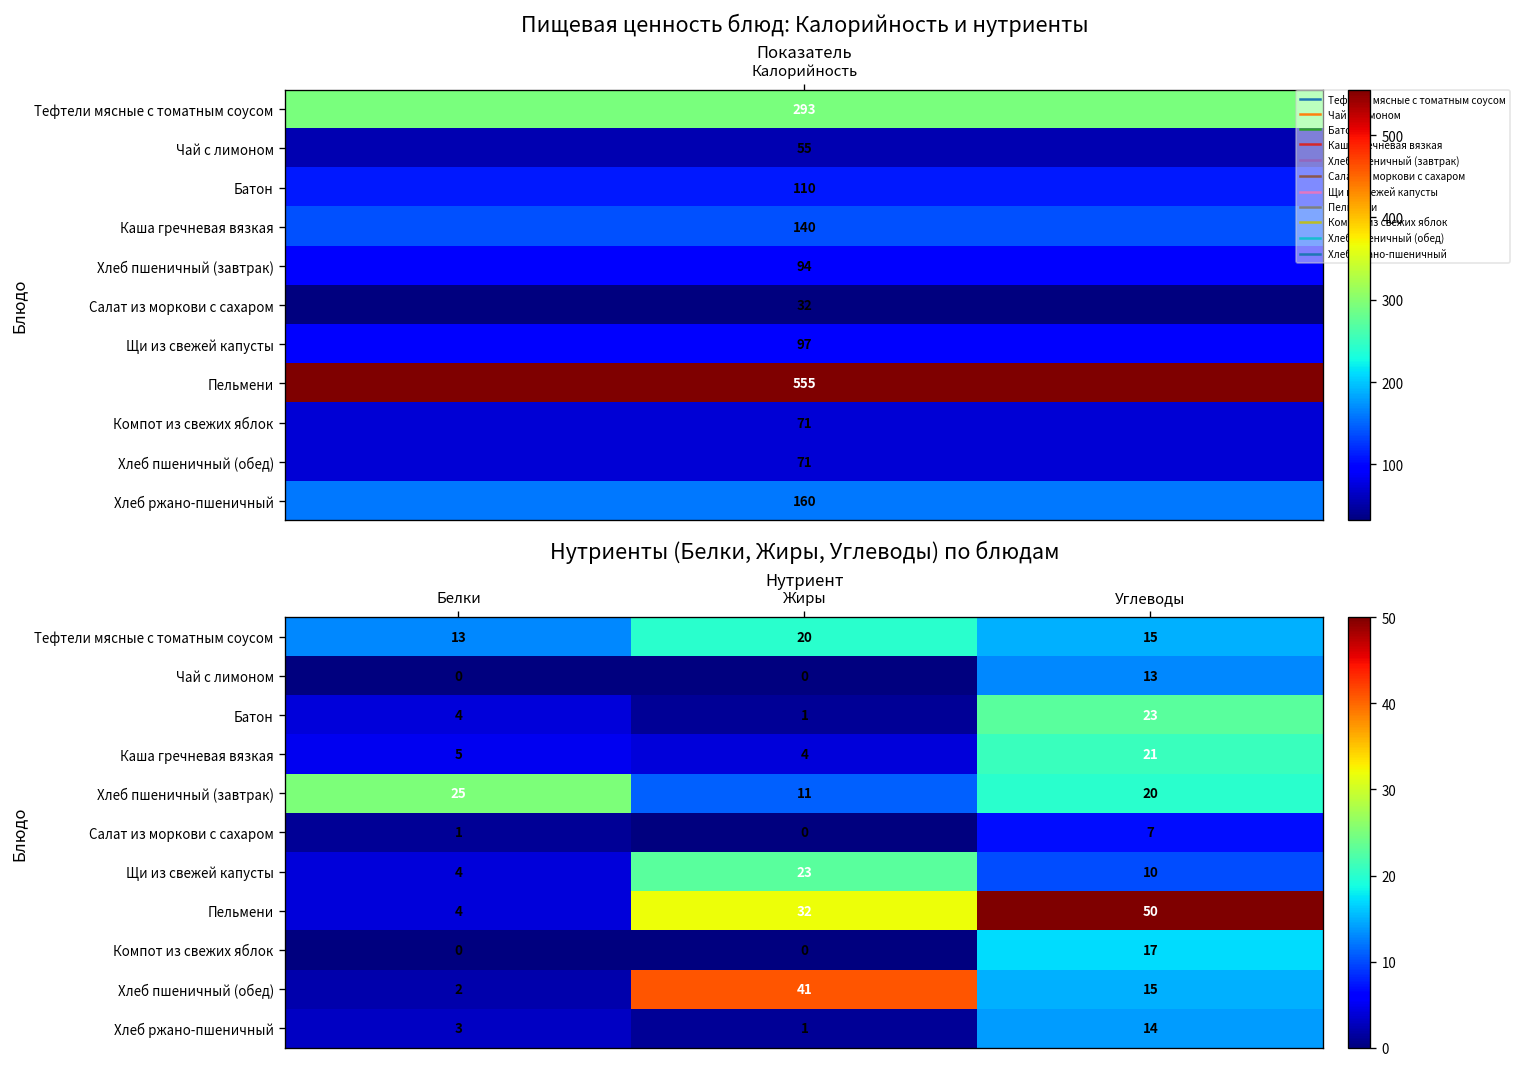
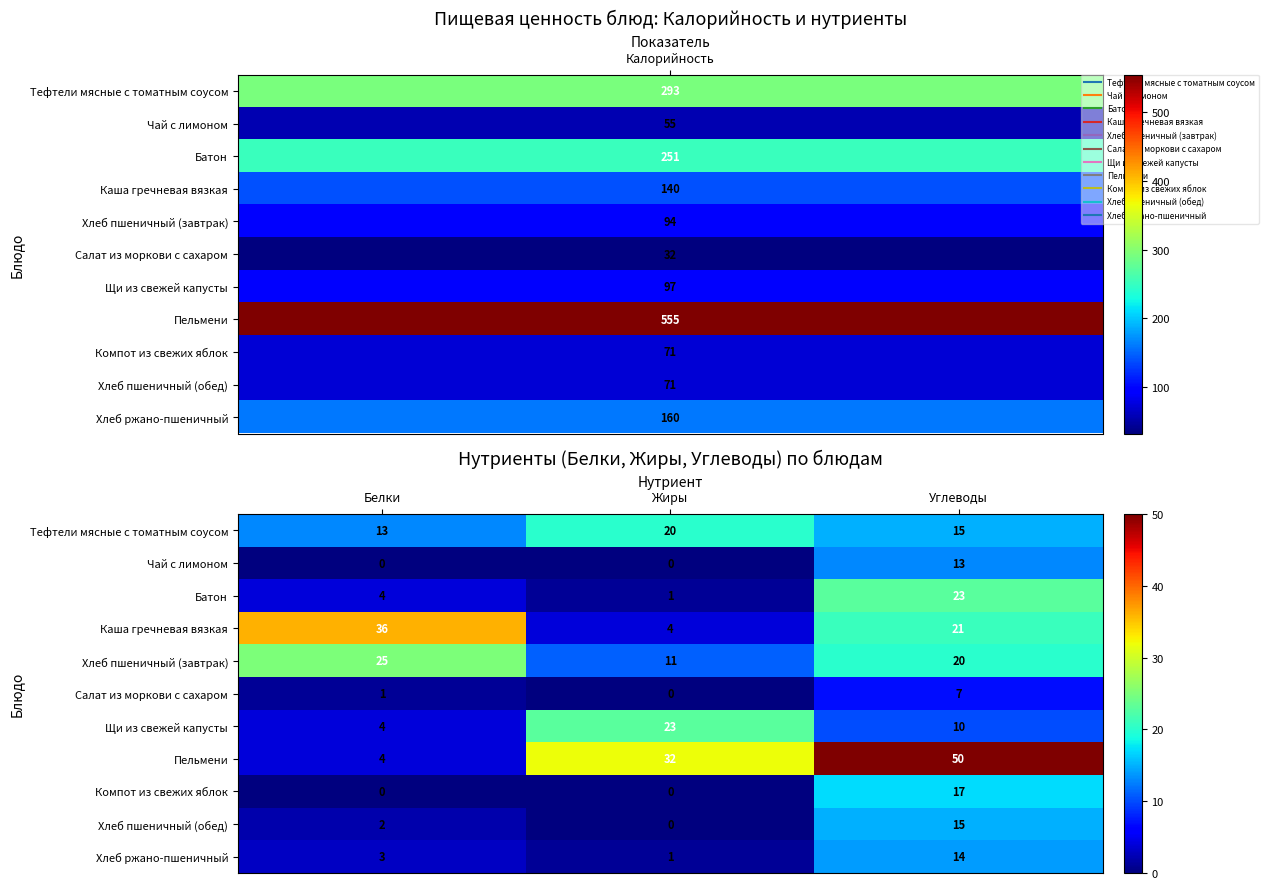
  {
    "Пищевая ценность блюд: Калорийность и нутриенты": {
      "Тефтели мясные с томатным соусом": {
        "Калорийность": 293
      },
      "Чай с лимоном": {
        "Калорийность": 55
      },
      "Батон": {
-       "Калорийность": 110
+       "Калорийность": 251
      },
      "Каша гречневая вязкая": {
        "Калорийность": 140
      },
      "Хлеб пшеничный (завтрак)": {
        "Калорийность": 94
      },
      "Салат из моркови с сахаром": {
        "Калорийность": 32
      },
      "Щи из свежей капусты": {
        "Калорийность": 97
      },
      "Пельмени": {
        "Калорийность": 555
      },
      "Компот из свежих яблок": {
        "Калорийность": 71
      },
      "Хлеб пшеничный (обед)": {
        "Калорийность": 71
      },
      "Хлеб ржано-пшеничный": {
        "Калорийность": 160
      }
    },
    "Нутриенты (Белки, Жиры, Углеводы) по блюдам": {
      "Тефтели мясные с томатным соусом": {
        "Белки": 13,
        "Жиры": 20,
        "Углеводы": 15
      },
      "Чай с лимоном": {
        "Белки": 0,
        "Жиры": 0,
        "Углеводы": 13
      },
      "Батон": {
        "Белки": 4,
        "Жиры": 1,
        "Углеводы": 23
      },
      "Каша гречневая вязкая": {
-       "Белки": 5,
+       "Белки": 36,
        "Жиры": 4,
        "Углеводы": 21
      },
      "Хлеб пшеничный (завтрак)": {
        "Белки": 25,
        "Жиры": 11,
        "Углеводы": 20
      },
      "Салат из моркови с сахаром": {
        "Белки": 1,
        "Жиры": 0,
        "Углеводы": 7
      },
      "Щи из свежей капусты": {
        "Белки": 4,
        "Жиры": 23,
        "Углеводы": 10
      },
      "Пельмени": {
        "Белки": 4,
        "Жиры": 32,
        "Углеводы": 50
      },
      "Компот из свежих яблок": {
        "Белки": 0,
        "Жиры": 0,
        "Углеводы": 17
      },
      "Хлеб пшеничный (обед)": {
        "Белки": 2,
-       "Жиры": 41,
+       "Жиры": 0,
        "Углеводы": 15
      },
      "Хлеб ржано-пшеничный": {
        "Белки": 3,
        "Жиры": 1,
        "Углеводы": 14
      }
    }
  }
